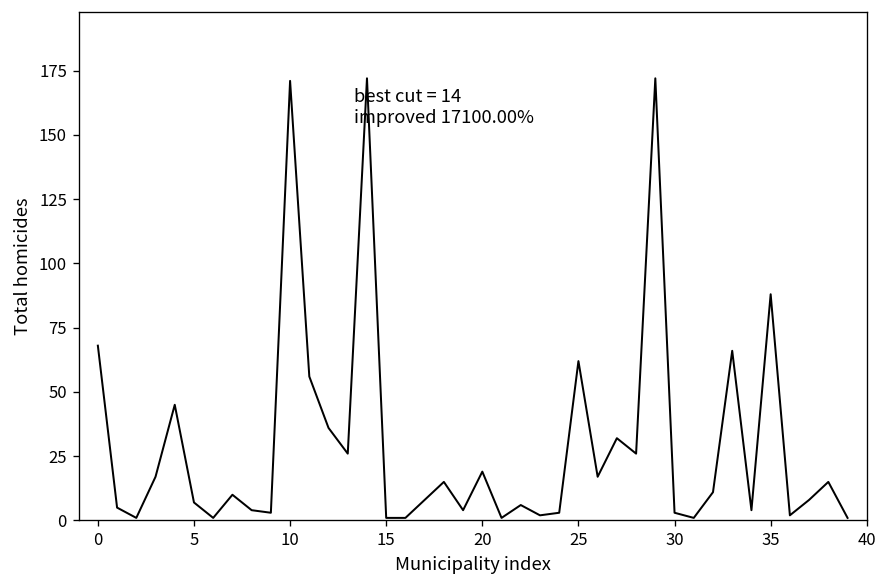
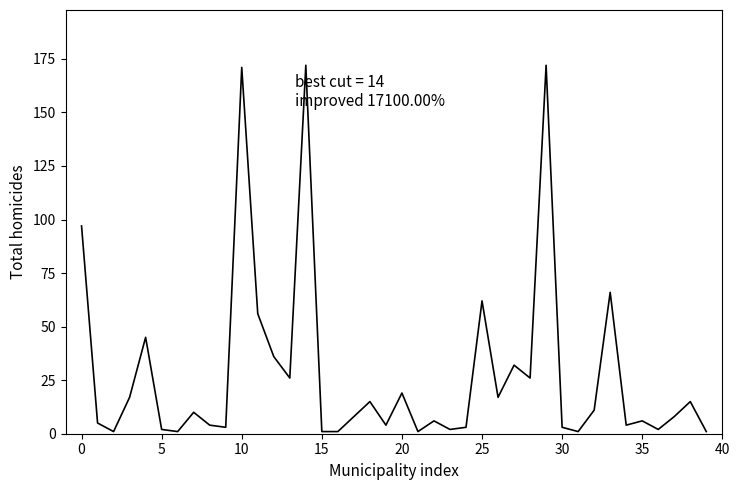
  {
-   "0": 68,
-   "5": 7,
+   "0": 97,
+   "5": 2,
    "10": 171,
    "15": 1,
    "20": 19,
    "25": 62,
    "30": 3,
-   "35": 88
+   "35": 6
  }
